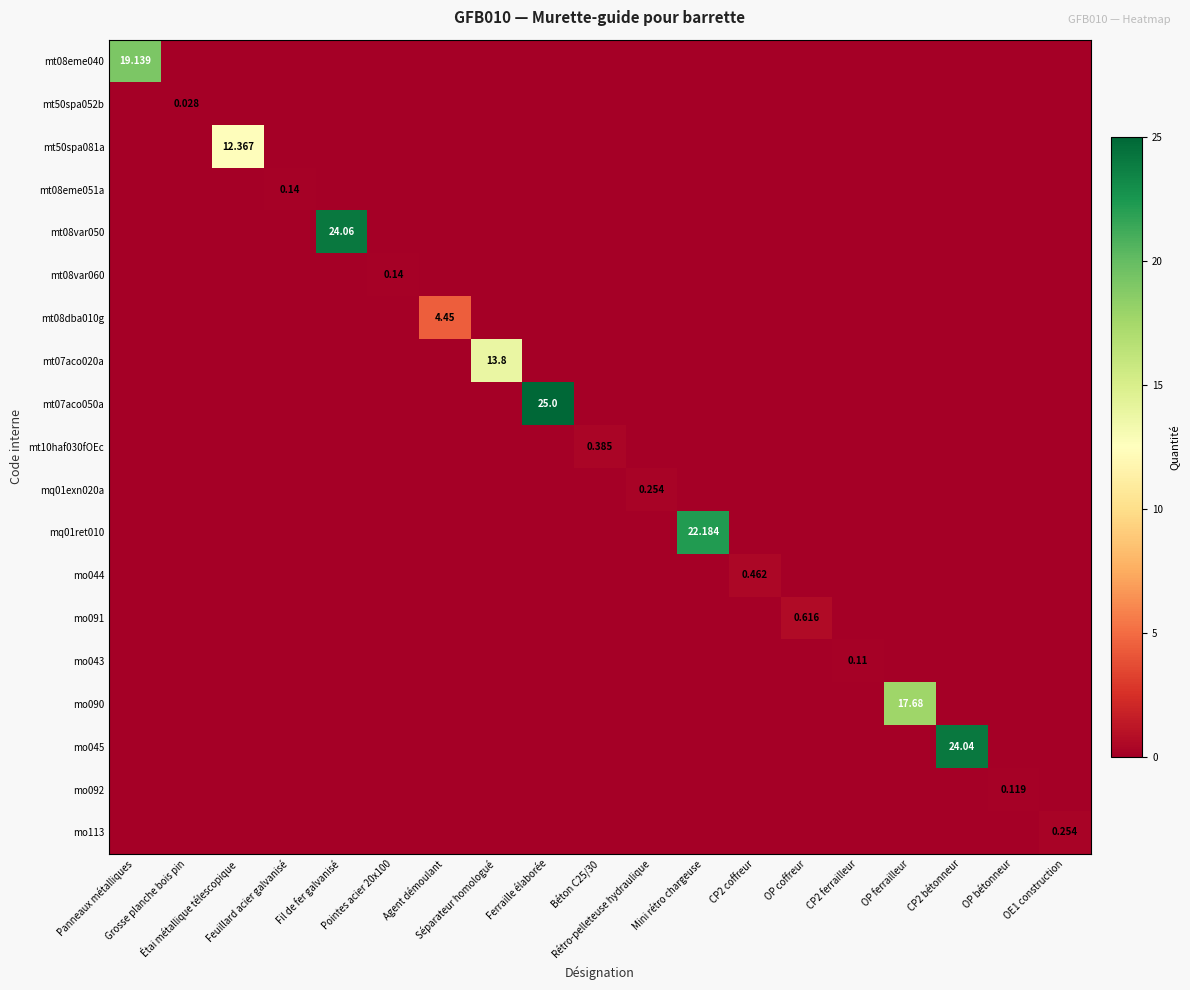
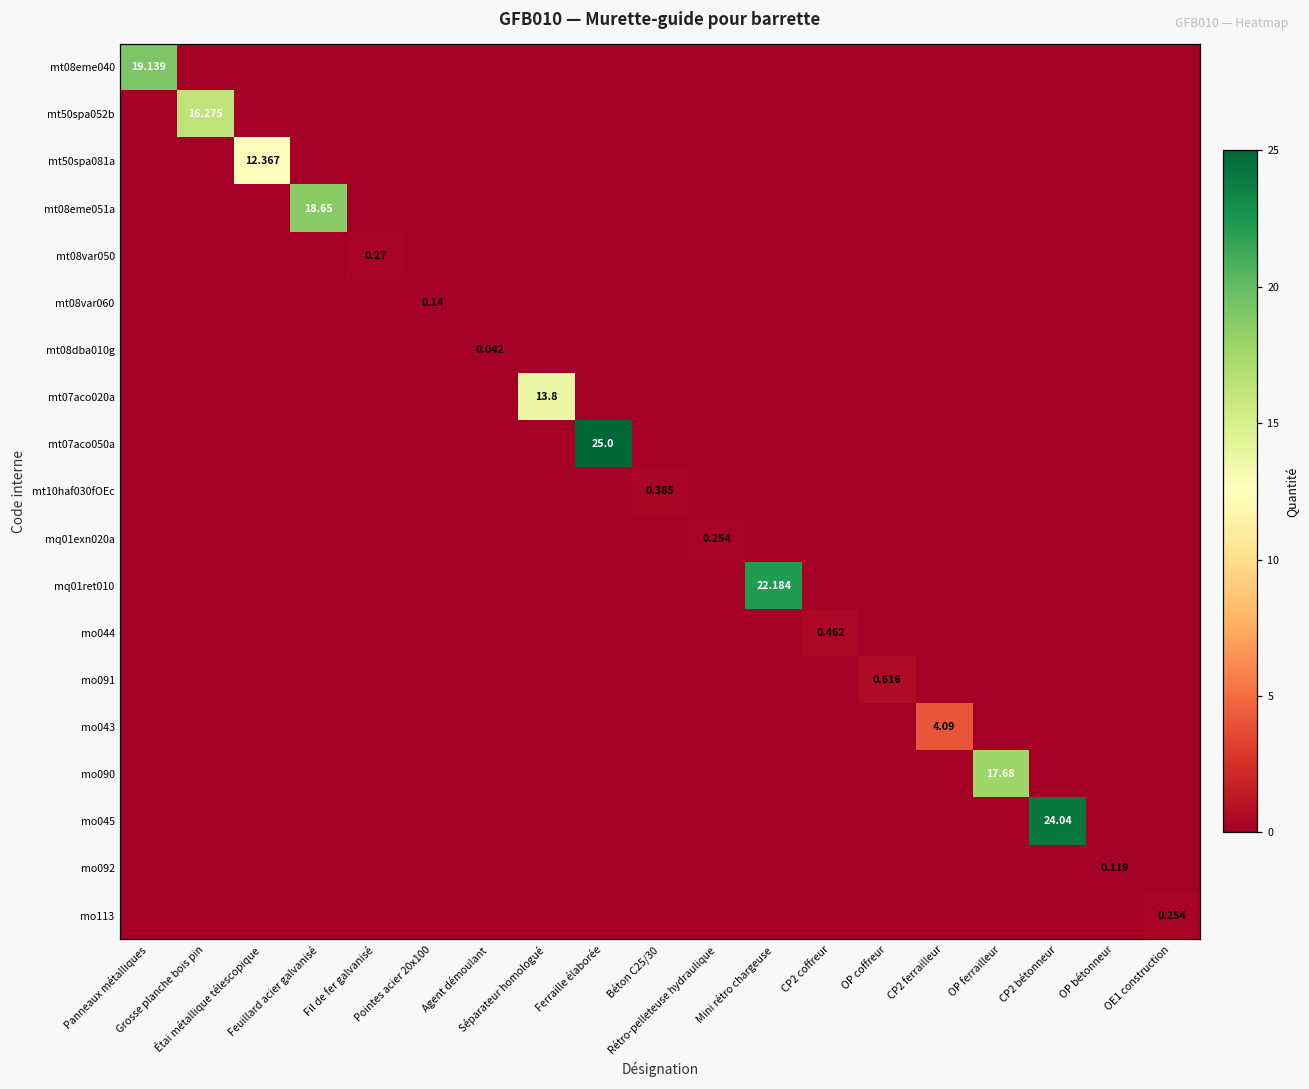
  {
    "mt08eme040": {
      "Panneaux métalliques": 19.139
    },
    "mt50spa052b": {
-     "Grosse planche bois pin": 0.028
+     "Grosse planche bois pin": 16.275
    },
    "mt50spa081a": {
      "Étai métallique télescopique": 12.367
    },
    "mt08eme051a": {
-     "Feuillard acier galvanisé": 0.14
+     "Feuillard acier galvanisé": 18.65
    },
    "mt08var050": {
-     "Fil de fer galvanisé": 24.06
+     "Fil de fer galvanisé": 0.27
    },
    "mt08var060": {
      "Pointes acier 20x100": 0.14
    },
    "mt08dba010g": {
-     "Agent démoulant": 4.45
+     "Agent démoulant": 0.042
    },
    "mt07aco020a": {
      "Séparateur homologué": 13.8
    },
    "mt07aco050a": {
      "Ferraille élaborée": 25.0
    },
    "mt10haf030fOEc": {
      "Béton C25/30": 0.385
    },
    "mq01exn020a": {
      "Rétro-pelleteuse hydraulique": 0.254
    },
    "mq01ret010": {
      "Mini rétro chargeuse": 22.184
    },
    "mo044": {
      "CP2 coffreur": 0.462
    },
    "mo091": {
      "OP coffreur": 0.616
    },
    "mo043": {
-     "CP2 ferrailleur": 0.11
+     "CP2 ferrailleur": 4.09
    },
    "mo090": {
      "OP ferrailleur": 17.68
    },
    "mo045": {
      "CP2 bétonneur": 24.04
    },
    "mo092": {
      "OP bétonneur": 0.119
    },
    "mo113": {
      "OE1 construction": 0.254
    }
  }
